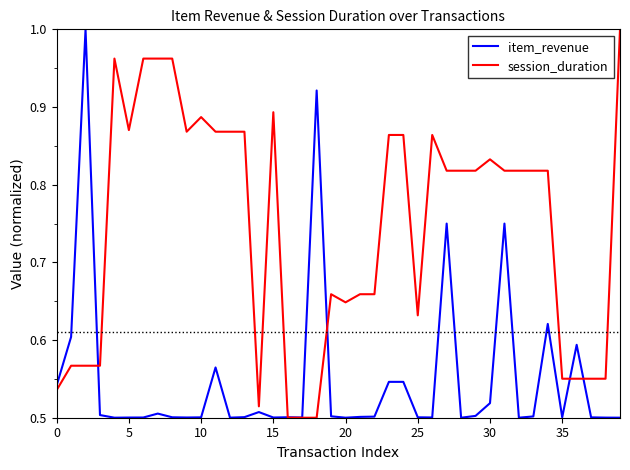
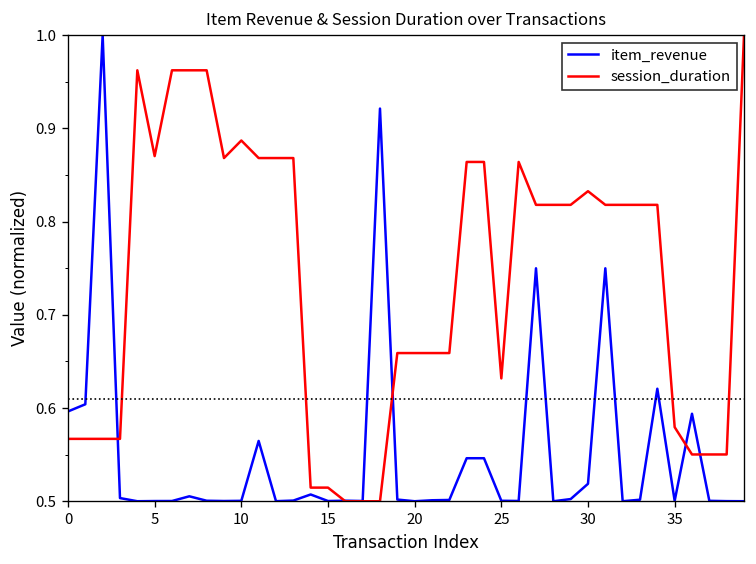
  {
    "item_revenue": {
-     "0": 0.54,
+     "0": 0.60,
      "5": 0.50,
      "10": 0.50,
      "15": 0.50,
      "20": 0.50,
      "25": 0.50,
      "30": 0.52,
      "35": 0.50
    },
    "session_duration": {
-     "0": 0.54,
+     "0": 0.57,
      "5": 0.87,
      "10": 0.89,
-     "15": 0.89,
-     "20": 0.65,
+     "15": 0.51,
+     "20": 0.66,
      "25": 0.63,
      "30": 0.83,
-     "35": 0.55
+     "35": 0.58
    }
  }
